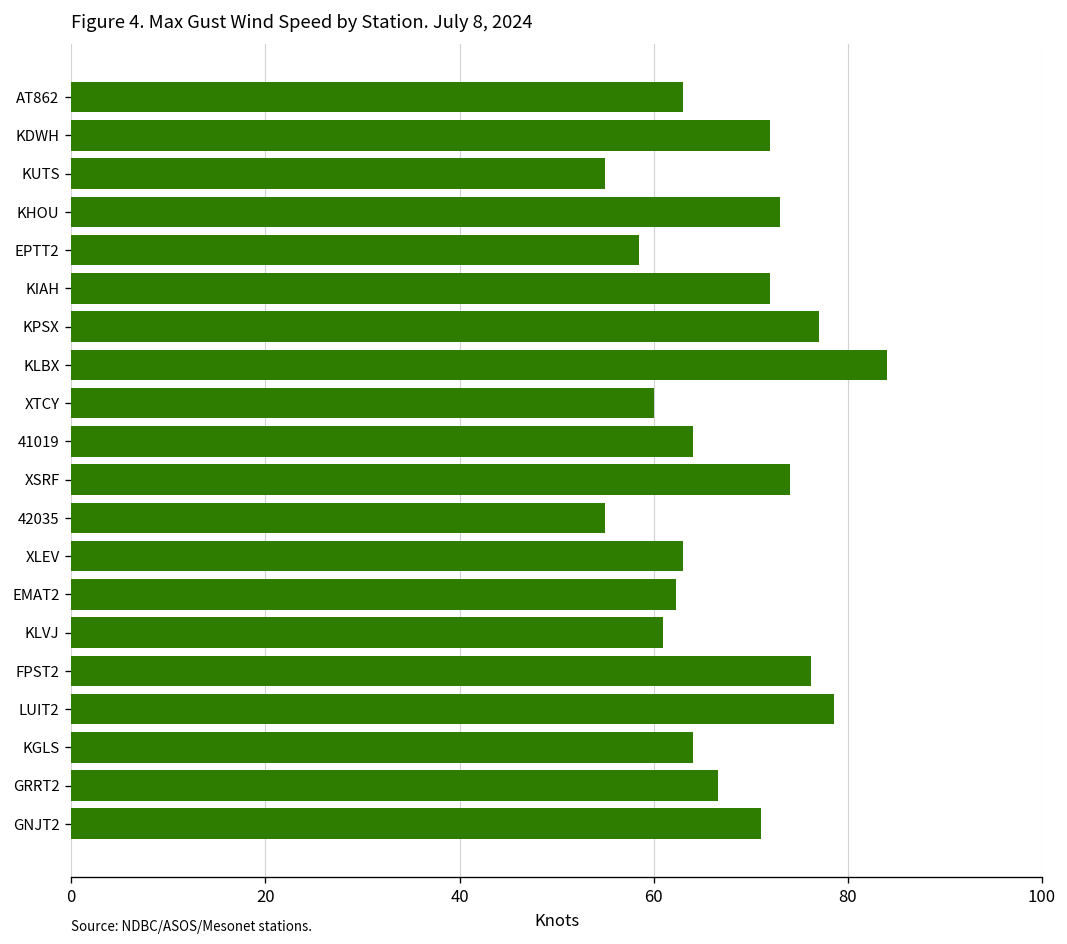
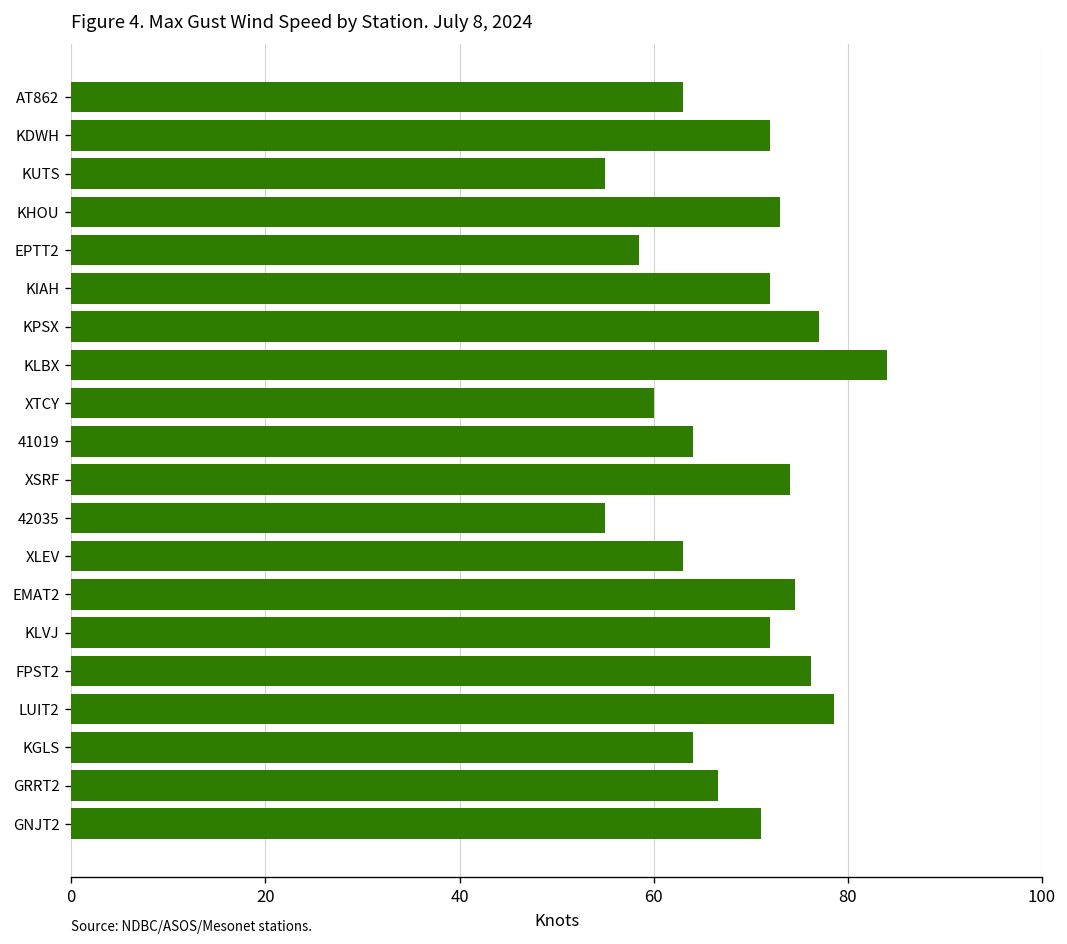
  {
    "AT862": 63,
    "KDWH": 72,
    "KUTS": 55,
    "KHOU": 73,
    "EPTT2": 59,
    "KIAH": 72,
    "KPSX": 77,
    "KLBX": 84,
    "XTCY": 60,
    "41019": 64,
    "XSRF": 74,
    "42035": 55,
    "XLEV": 63,
-   "EMAT2": 62,
-   "KLVJ": 61,
+   "EMAT2": 75,
+   "KLVJ": 72,
    "FPST2": 76,
    "LUIT2": 79,
    "KGLS": 64,
    "GRRT2": 67,
    "GNJT2": 71
  }
